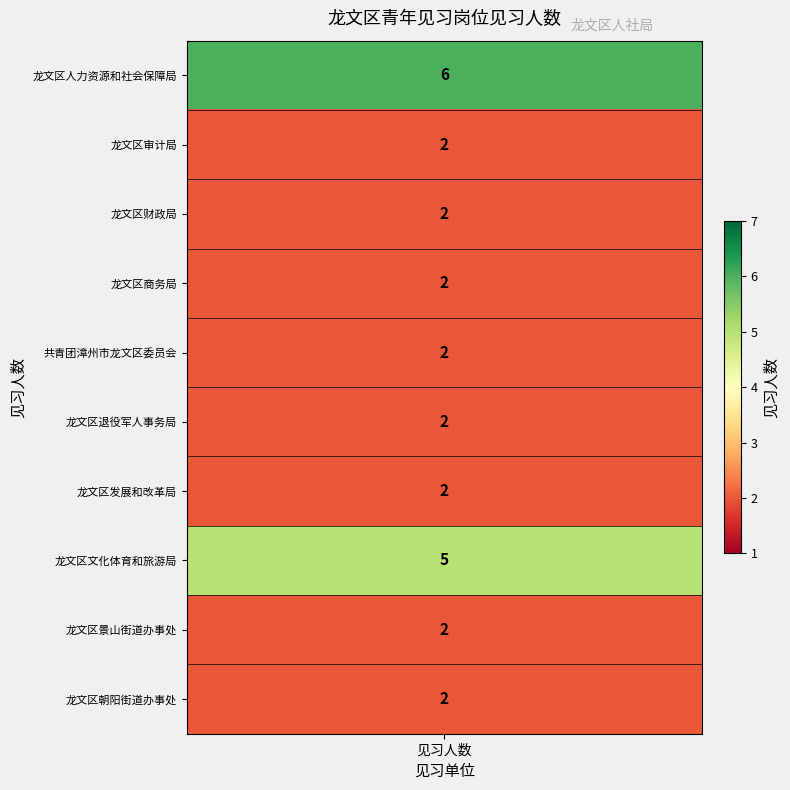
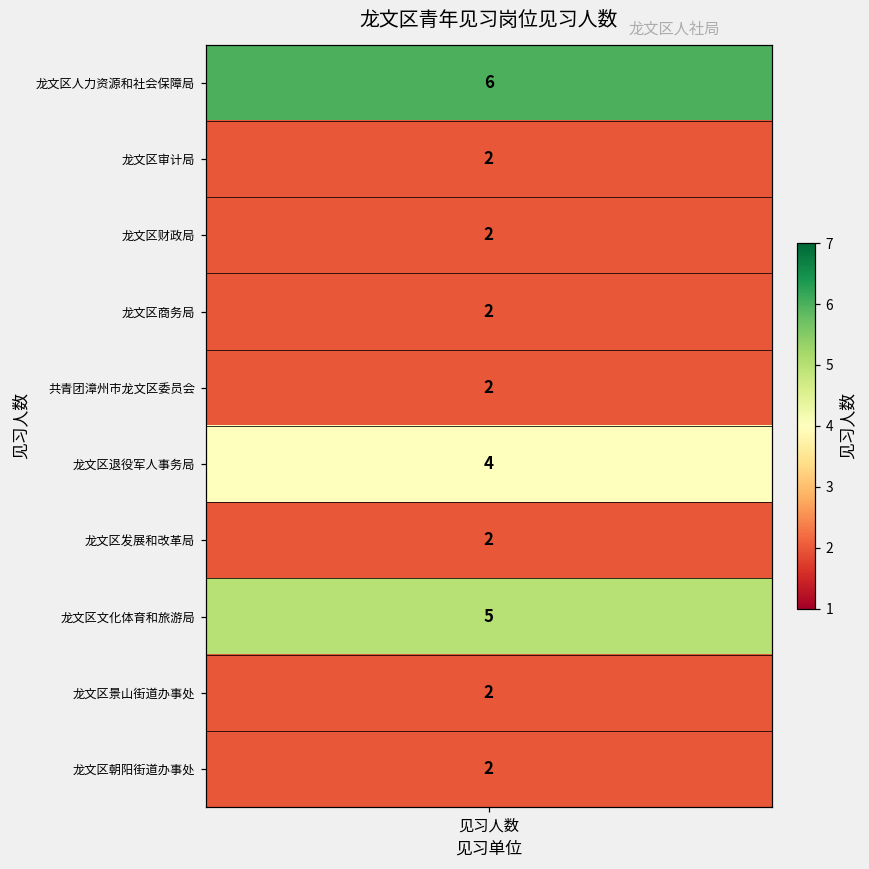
  {
    "龙文区人力资源和社会保障局": {
      "见习人数": 6
    },
    "龙文区审计局": {
      "见习人数": 2
    },
    "龙文区财政局": {
      "见习人数": 2
    },
    "龙文区商务局": {
      "见习人数": 2
    },
    "共青团漳州市龙文区委员会": {
      "见习人数": 2
    },
    "龙文区退役军人事务局": {
-     "见习人数": 2
+     "见习人数": 4
    },
    "龙文区发展和改革局": {
      "见习人数": 2
    },
    "龙文区文化体育和旅游局": {
      "见习人数": 5
    },
    "龙文区景山街道办事处": {
      "见习人数": 2
    },
    "龙文区朝阳街道办事处": {
      "见习人数": 2
    }
  }
